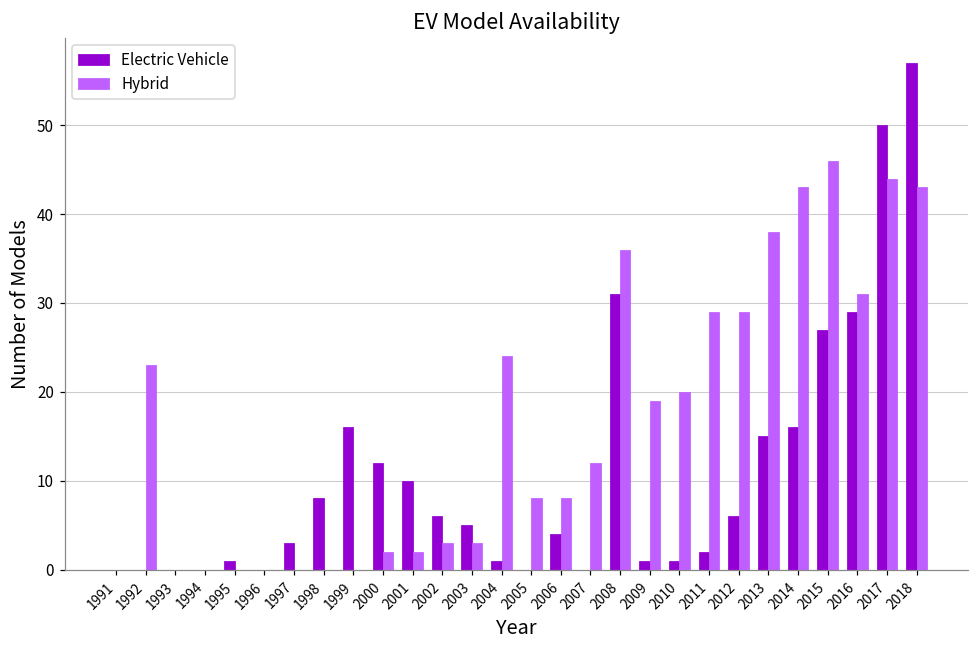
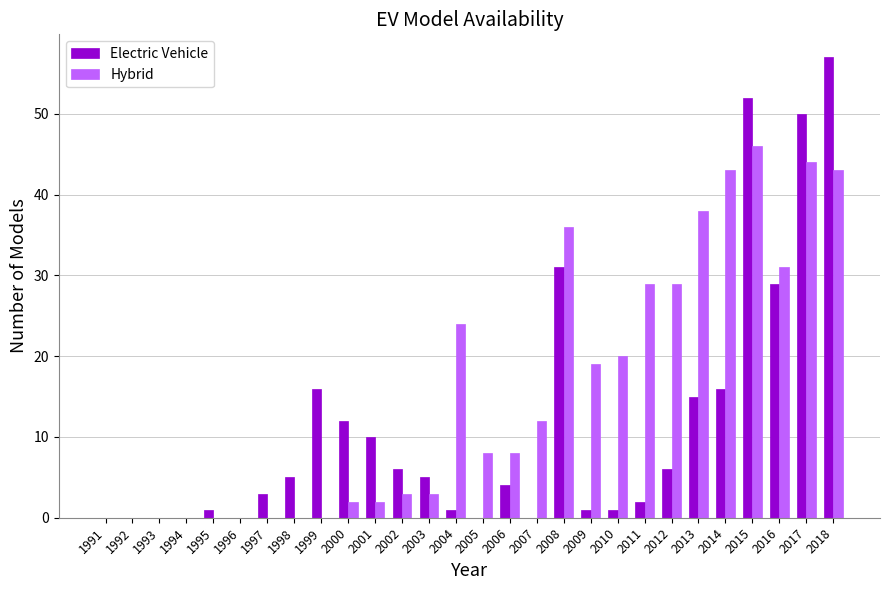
  {
    "Electric Vehicle": {
      "1991": 0,
      "1992": 0,
      "1993": 0,
      "1994": 0,
      "1995": 1,
      "1996": 0,
      "1997": 3,
-     "1998": 8,
+     "1998": 5,
      "1999": 16,
      "2000": 12,
      "2001": 10,
      "2002": 6,
      "2003": 5,
      "2004": 1,
      "2005": 0,
      "2006": 4,
      "2007": 0,
      "2008": 31,
      "2009": 1,
      "2010": 1,
      "2011": 2,
      "2012": 6,
      "2013": 15,
      "2014": 16,
-     "2015": 27,
+     "2015": 52,
      "2016": 29,
      "2017": 50,
      "2018": 57
    },
    "Hybrid": {
      "1991": 0,
-     "1992": 23,
+     "1992": 0,
      "1993": 0,
      "1994": 0,
      "1995": 0,
      "1996": 0,
      "1997": 0,
      "1998": 0,
      "1999": 0,
      "2000": 2,
      "2001": 2,
      "2002": 3,
      "2003": 3,
      "2004": 24,
      "2005": 8,
      "2006": 8,
      "2007": 12,
      "2008": 36,
      "2009": 19,
      "2010": 20,
      "2011": 29,
      "2012": 29,
      "2013": 38,
      "2014": 43,
      "2015": 46,
      "2016": 31,
      "2017": 44,
      "2018": 43
    }
  }
